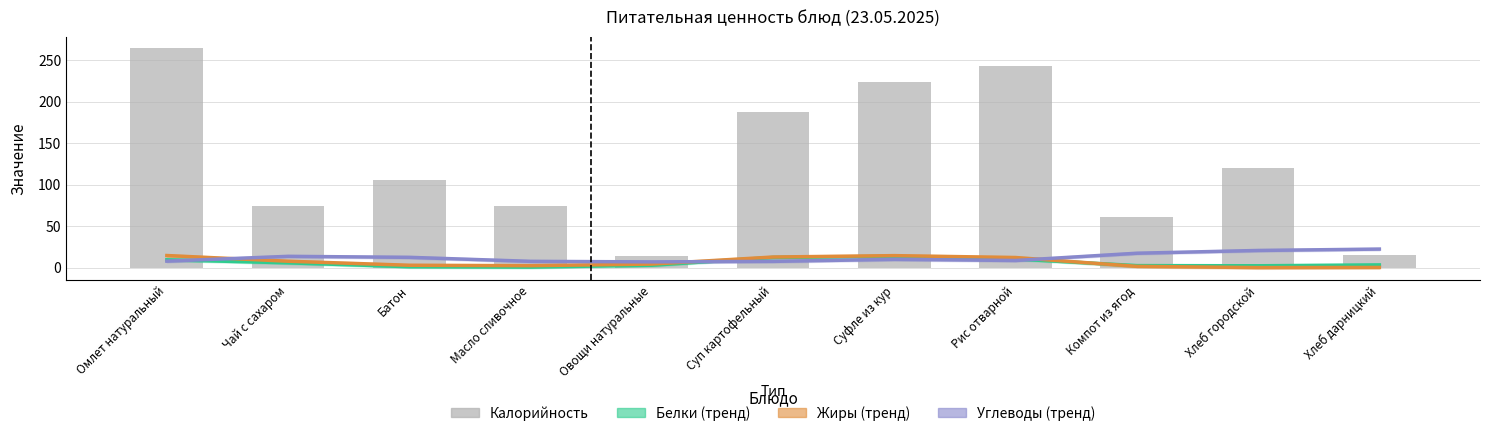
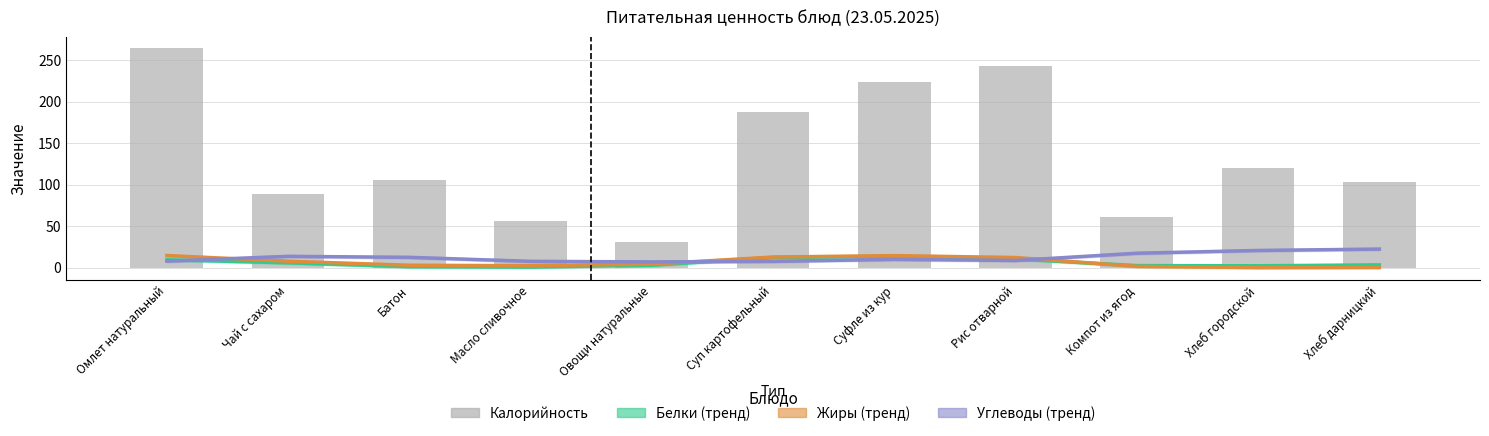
  {
    "Калорийность": {
      "Омлет натуральный": 270,
-     "Чай с сахаром": 70,
+     "Чай с сахаром": 90,
      "Батон": 110,
-     "Масло сливочное": 80,
-     "Овощи натуральные": 10,
+     "Масло сливочное": 60,
+     "Овощи натуральные": 30,
      "Суп картофельный": 190,
      "Суфле из кур": 220,
      "Рис отварной": 240,
      "Компот из ягод": 60,
      "Хлеб городской": 120,
-     "Хлеб дарницкий": 20
+     "Хлеб дарницкий": 100
    }
  }
